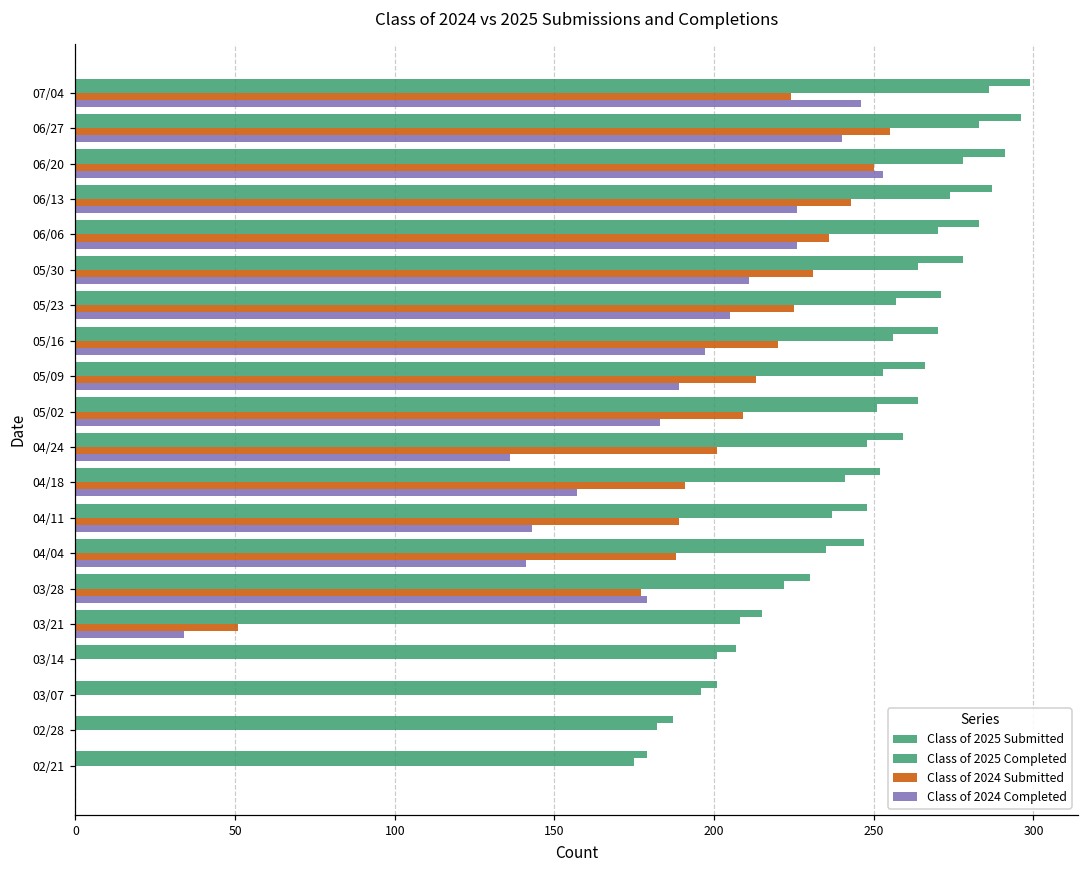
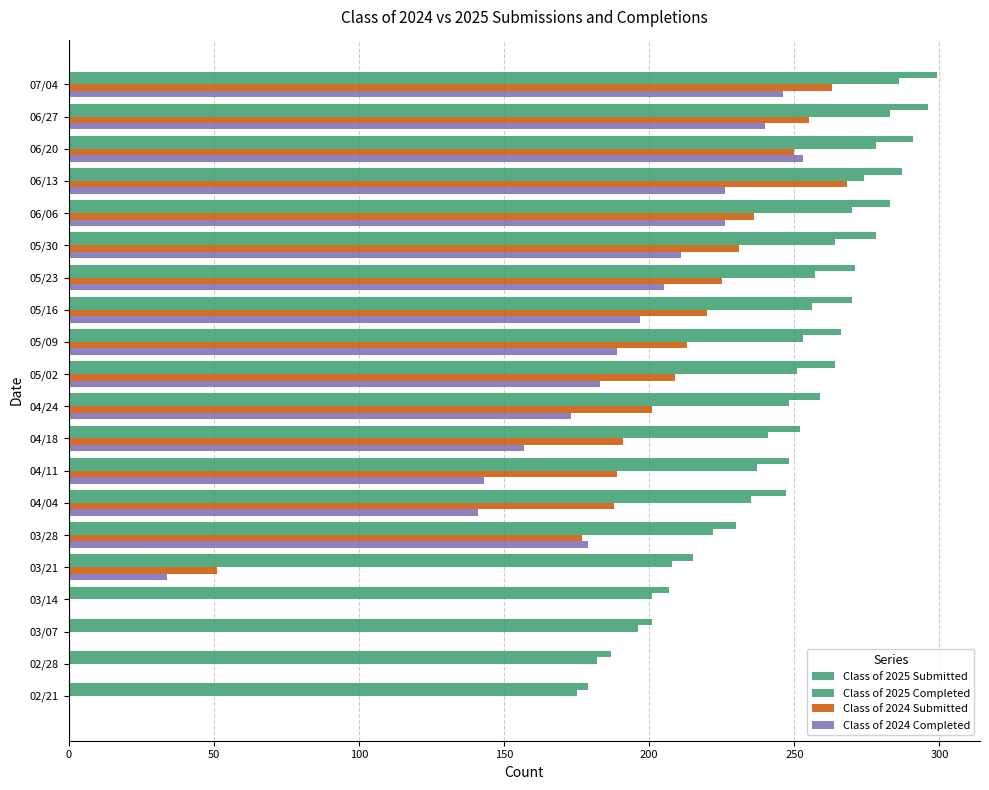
  {
    "Class of 2024 Submitted": {
-     "07/04": 224,
+     "07/04": 263,
      "06/27": 255,
      "06/20": 250,
-     "06/13": 243,
+     "06/13": 268,
      "06/06": 236,
      "05/30": 231,
      "05/23": 225,
      "05/16": 220,
      "05/09": 213,
      "05/02": 209,
      "04/24": 201,
      "04/18": 191,
      "04/11": 189,
      "04/04": 188,
      "03/28": 177,
      "03/21": 51,
      "03/14": 0,
      "03/07": 0,
      "02/28": 0,
      "02/21": 0
    },
    "Class of 2024 Completed": {
      "07/04": 246,
      "06/27": 240,
      "06/20": 253,
      "06/13": 226,
      "06/06": 226,
      "05/30": 211,
      "05/23": 205,
      "05/16": 197,
      "05/09": 189,
      "05/02": 183,
-     "04/24": 136,
+     "04/24": 173,
      "04/18": 157,
      "04/11": 143,
      "04/04": 141,
      "03/28": 179,
      "03/21": 34,
      "03/14": 0,
      "03/07": 0,
      "02/28": 0,
      "02/21": 0
    }
  }
